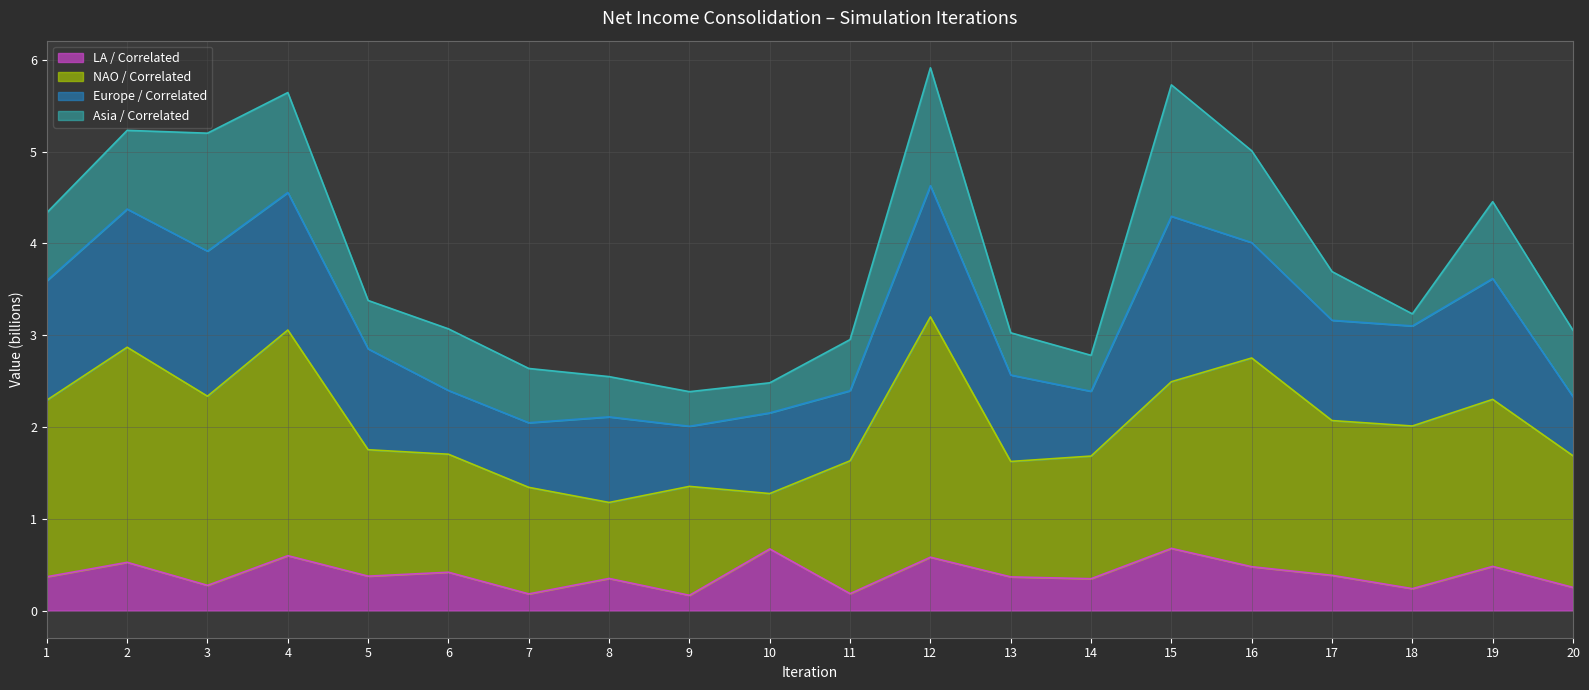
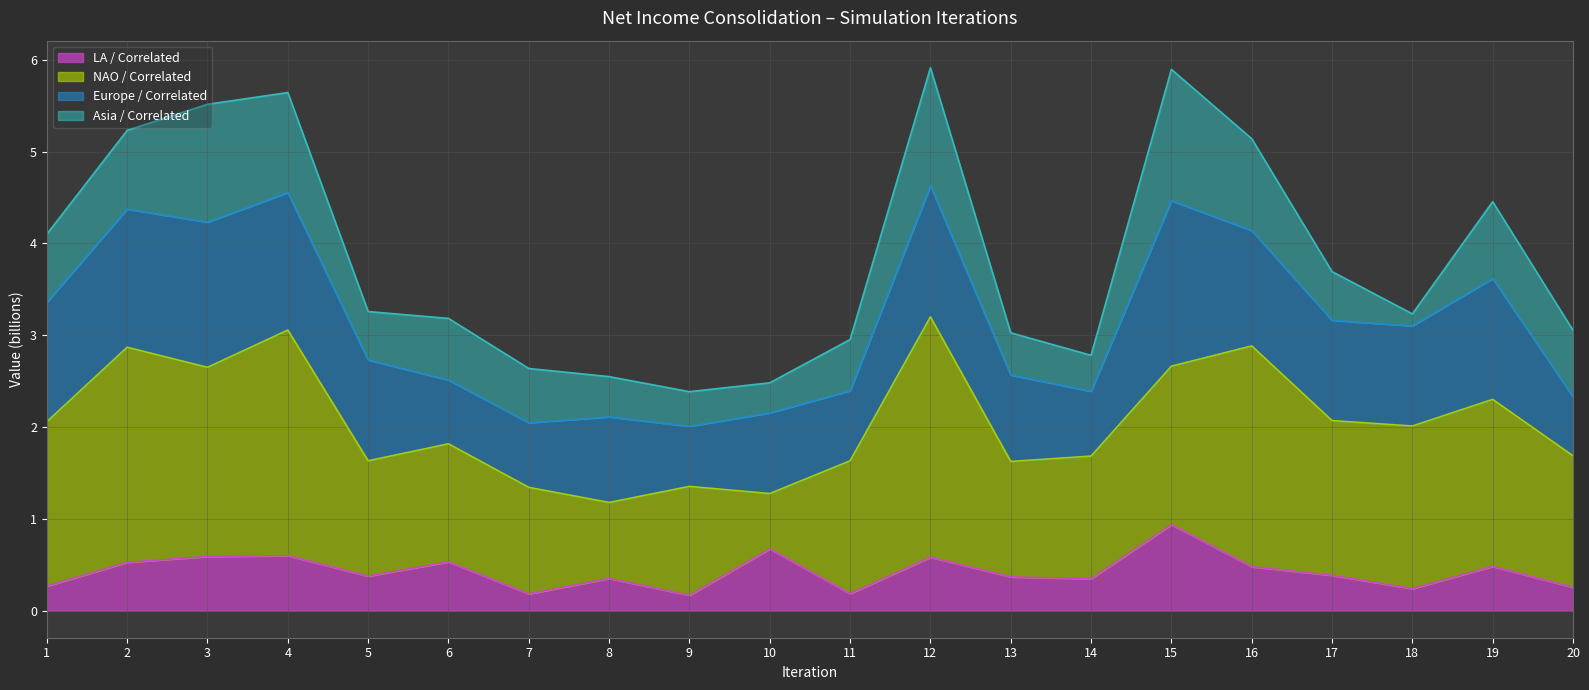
  {
    "LA / Correlated": {
-     "1": 0.4,
+     "1": 0.3,
      "2": 0.5,
-     "3": 0.3,
+     "3": 0.6,
      "4": 0.6,
      "5": 0.4,
-     "6": 0.4,
+     "6": 0.5,
      "7": 0.2,
      "8": 0.4,
      "9": 0.2,
      "10": 0.7,
      "11": 0.2,
      "12": 0.6,
      "13": 0.4,
      "14": 0.3,
-     "15": 0.7,
+     "15": 0.9,
      "16": 0.5,
      "17": 0.4,
      "18": 0.2,
      "19": 0.5,
      "20": 0.3
    },
    "NAO / Correlated": {
-     "1": 1.9,
+     "1": 1.8,
      "2": 2.3,
      "3": 2.1,
      "4": 2.5,
-     "5": 1.4,
+     "5": 1.3,
      "6": 1.3,
      "7": 1.2,
      "8": 0.8,
      "9": 1.2,
      "10": 0.6,
      "11": 1.4,
      "12": 2.6,
      "13": 1.3,
      "14": 1.3,
-     "15": 1.8,
-     "16": 2.3,
+     "15": 1.7,
+     "16": 2.4,
      "17": 1.7,
      "18": 1.8,
      "19": 1.8,
      "20": 1.4
    }
  }
